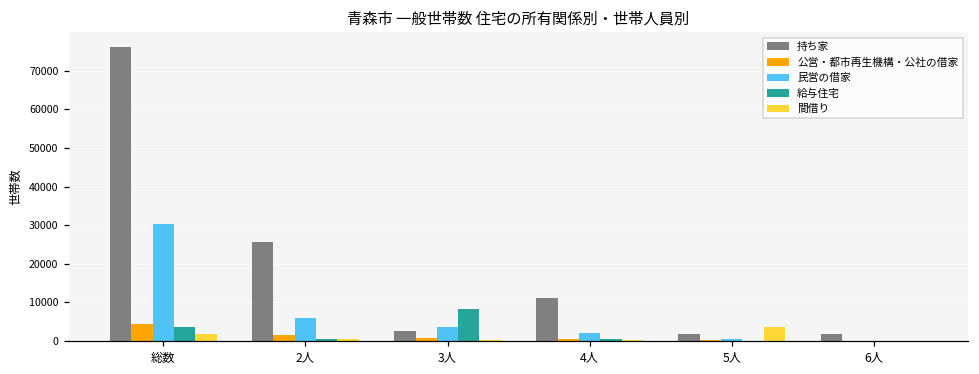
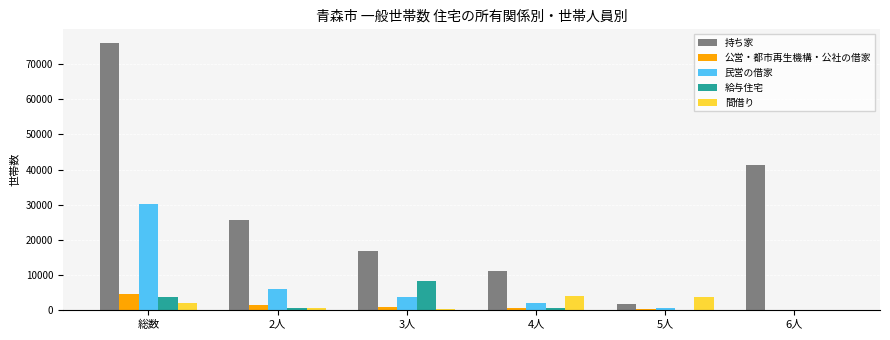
  {
    "持ち家": {
      "総数": 76000,
      "2人": 26000,
-     "3人": 2000,
+     "3人": 17000,
      "4人": 11000,
      "5人": 2000,
-     "6人": 2000
+     "6人": 41000
    },
    "公営・都市再生機構・公社の借家": {
      "総数": 4000,
      "2人": 1000,
      "3人": 1000
    },
    "民営の借家": {
      "総数": 30000,
      "2人": 6000,
      "3人": 4000,
      "4人": 2000
    },
    "給与住宅": {
      "総数": 4000,
      "3人": 8000
    },
    "間借り": {
      "総数": 2000,
-     "4人": 0,
+     "4人": 4000,
      "5人": 4000
    }
  }
